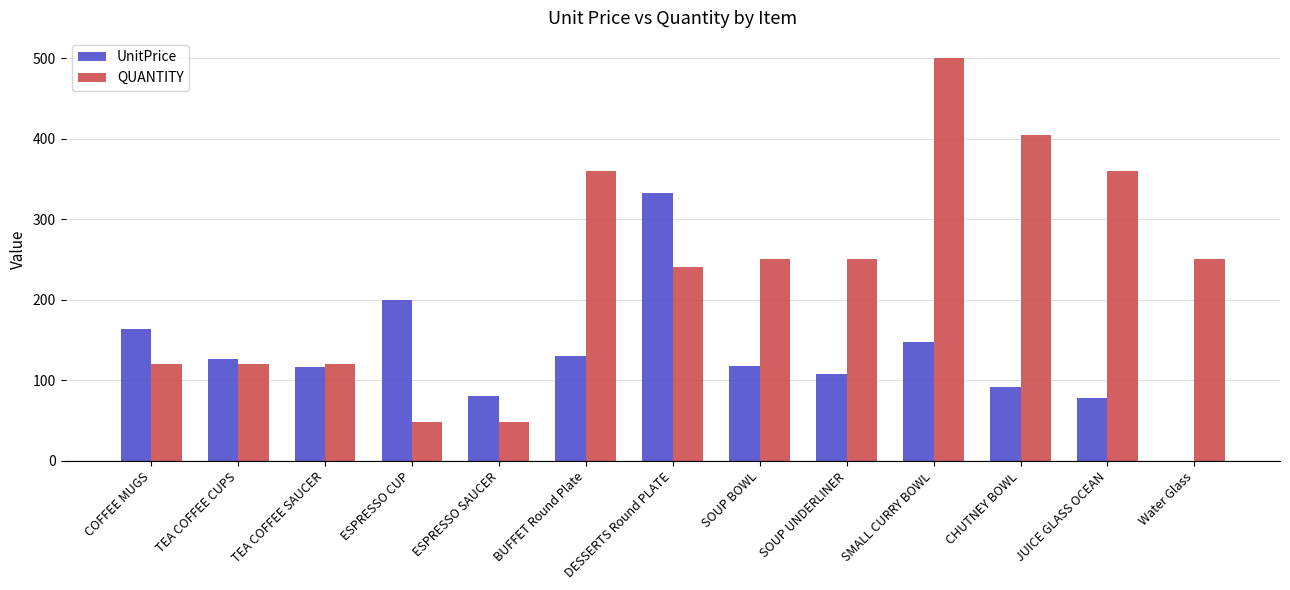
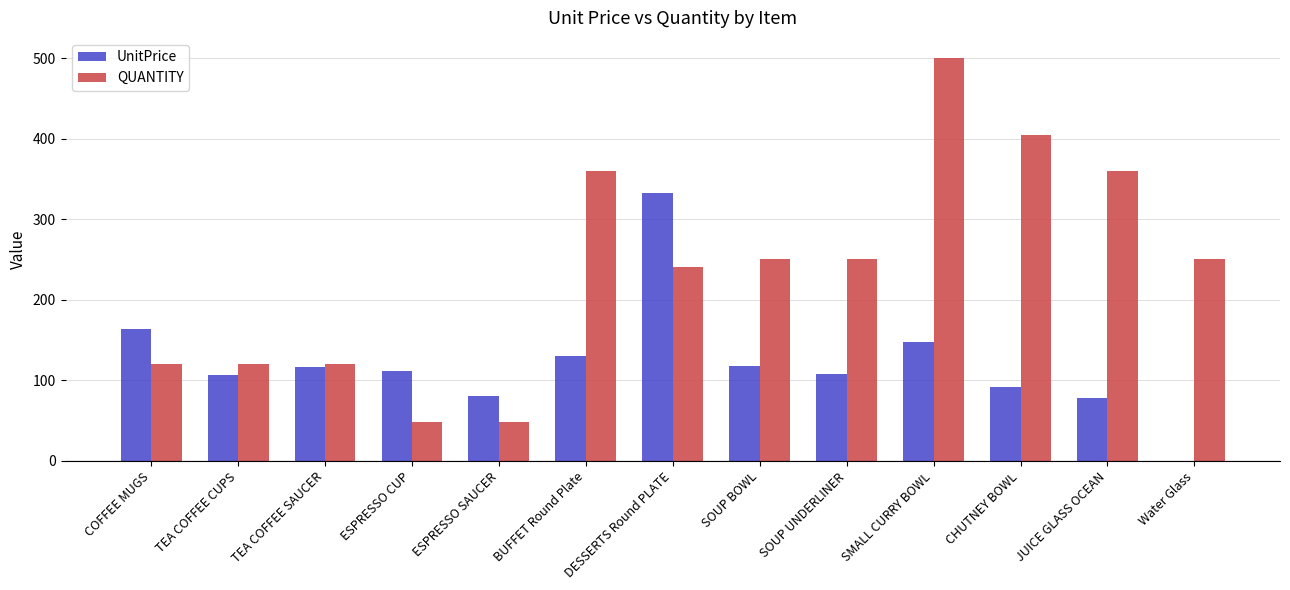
  {
    "UnitPrice": {
      "COFFEE MUGS": 160,
-     "TEA COFFEE CUPS": 130,
+     "TEA COFFEE CUPS": 110,
      "TEA COFFEE SAUCER": 120,
-     "ESPRESSO CUP": 200,
+     "ESPRESSO CUP": 110,
      "ESPRESSO SAUCER": 80,
      "BUFFET Round Plate": 130,
      "DESSERTS Round PLATE": 330,
      "SOUP BOWL": 120,
      "SOUP UNDERLINER": 110,
      "SMALL CURRY BOWL": 150,
      "CHUTNEY BOWL": 90,
      "JUICE GLASS OCEAN": 80,
      "Water Glass": 0
    },
    "QUANTITY": {
      "COFFEE MUGS": 120,
      "TEA COFFEE CUPS": 120,
      "TEA COFFEE SAUCER": 120,
      "ESPRESSO CUP": 50,
      "ESPRESSO SAUCER": 50,
      "BUFFET Round Plate": 360,
      "DESSERTS Round PLATE": 240,
      "SOUP BOWL": 250,
      "SOUP UNDERLINER": 250,
      "SMALL CURRY BOWL": 500,
      "CHUTNEY BOWL": 400,
      "JUICE GLASS OCEAN": 360,
      "Water Glass": 250
    }
  }
